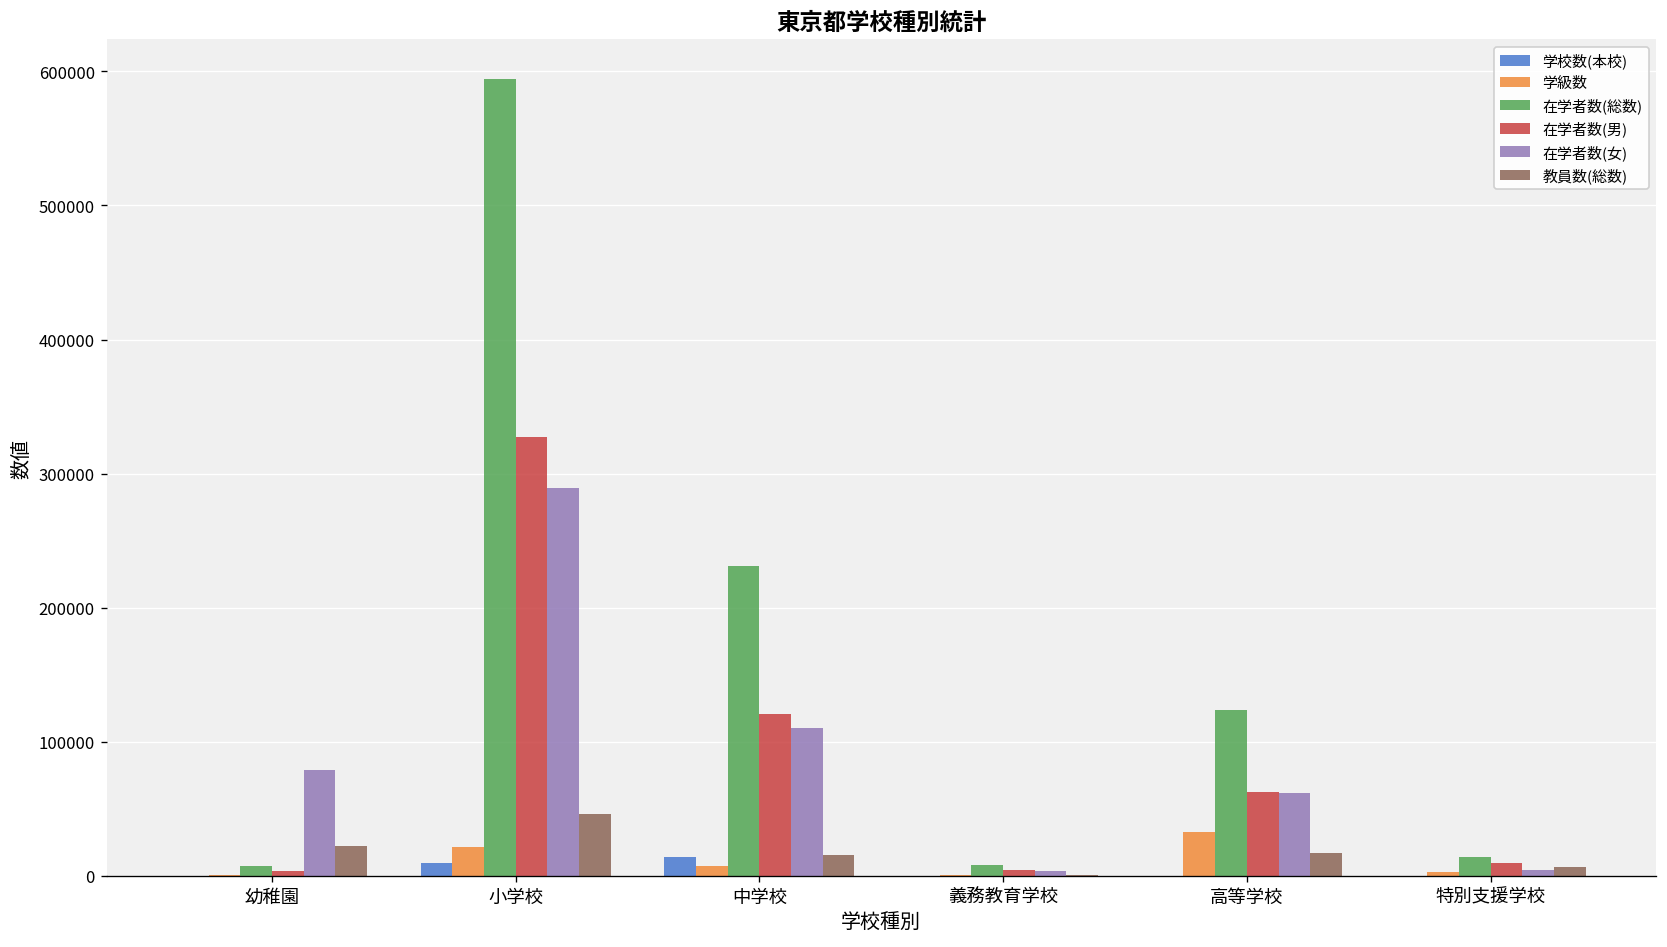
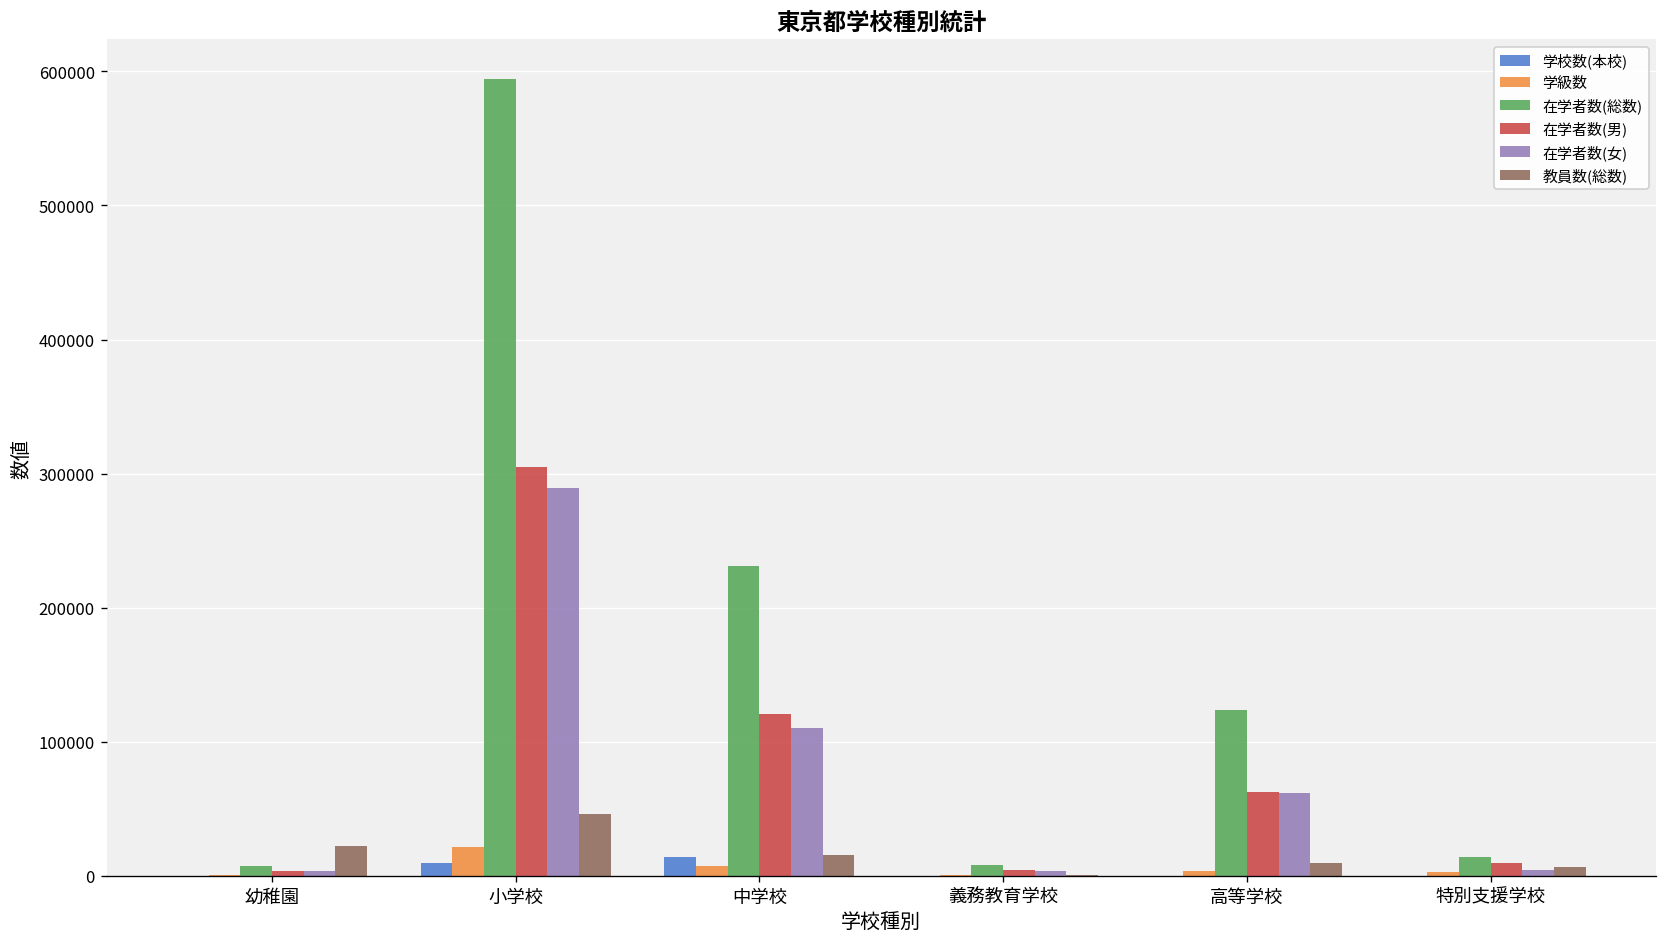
  {
    "学校数(本校)": {
      "小学校": 10000,
      "中学校": 14000
    },
    "学級数": {
      "小学校": 21000,
      "中学校": 8000,
-     "高等学校": 32000,
+     "高等学校": 4000,
      "特別支援学校": 3000
    },
    "在学者数(総数)": {
      "幼稚園": 7000,
      "小学校": 594000,
      "中学校": 231000,
      "義務教育学校": 8000,
      "高等学校": 124000,
      "特別支援学校": 14000
    },
    "在学者数(男)": {
      "幼稚園": 4000,
-     "小学校": 327000,
+     "小学校": 305000,
      "中学校": 121000,
      "義務教育学校": 4000,
      "高等学校": 62000,
      "特別支援学校": 9000
    },
    "在学者数(女)": {
-     "幼稚園": 79000,
+     "幼稚園": 3000,
      "小学校": 289000,
      "中学校": 110000,
      "義務教育学校": 4000,
      "高等学校": 62000,
      "特別支援学校": 5000
    },
    "教員数(総数)": {
      "幼稚園": 23000,
      "小学校": 46000,
      "中学校": 16000,
-     "高等学校": 17000,
+     "高等学校": 9000,
      "特別支援学校": 6000
    }
  }
